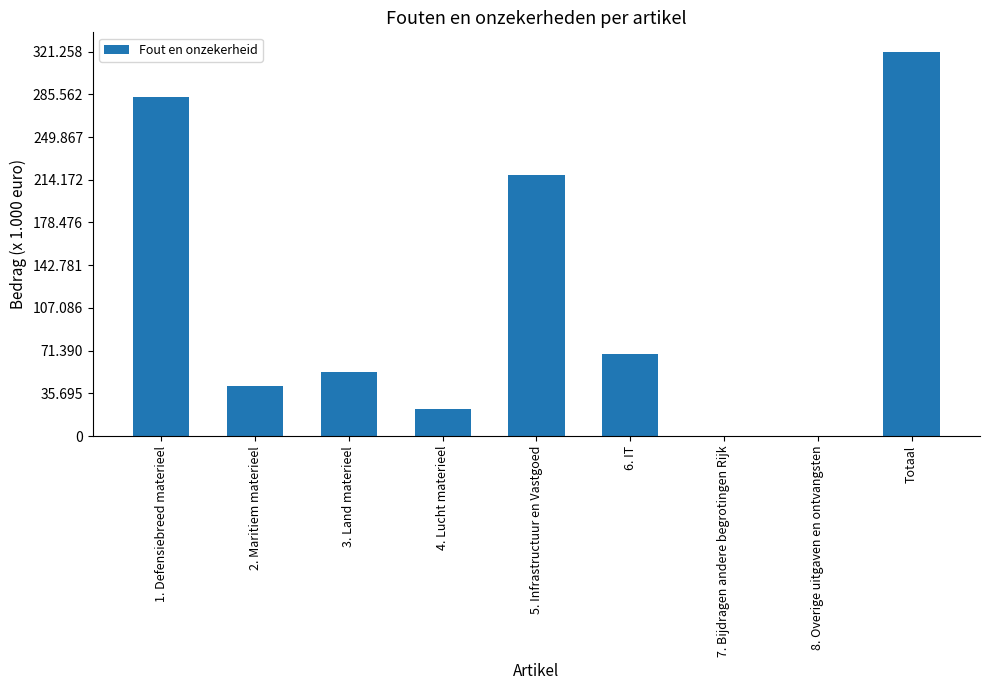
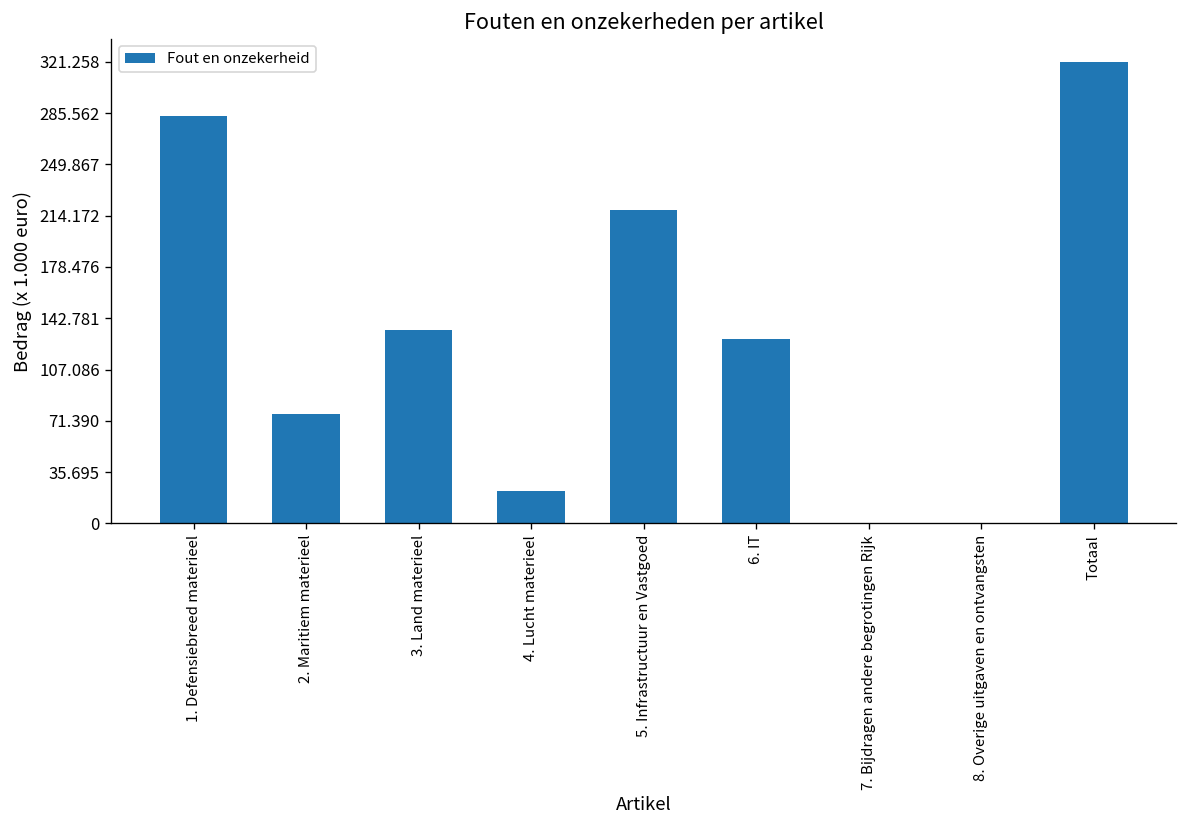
  {
    "1. Defensiebreed materieel": 284,
-   "2. Maritiem materieel": 42,
-   "3. Land materieel": 54,
+   "2. Maritiem materieel": 76,
+   "3. Land materieel": 134,
    "4. Lucht materieel": 23,
    "5. Infrastructuur en Vastgoed": 218,
-   "6. IT": 69,
+   "6. IT": 128,
    "7. Bijdragen andere begrotingen Rijk": 0,
    "8. Overige uitgaven en ontvangsten": 0,
    "Totaal": 321
  }
